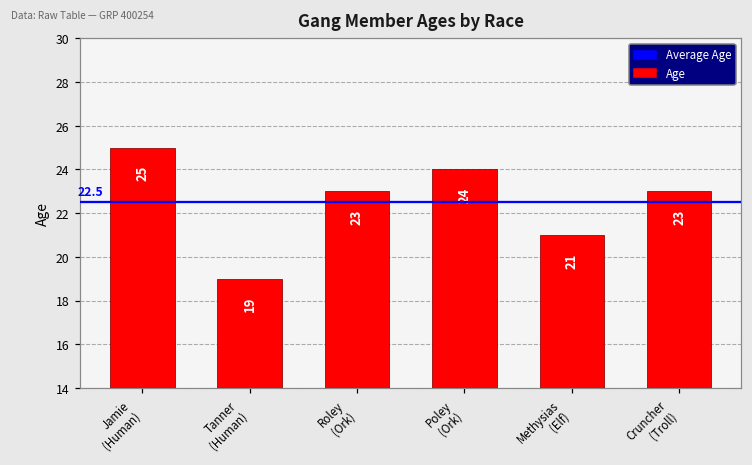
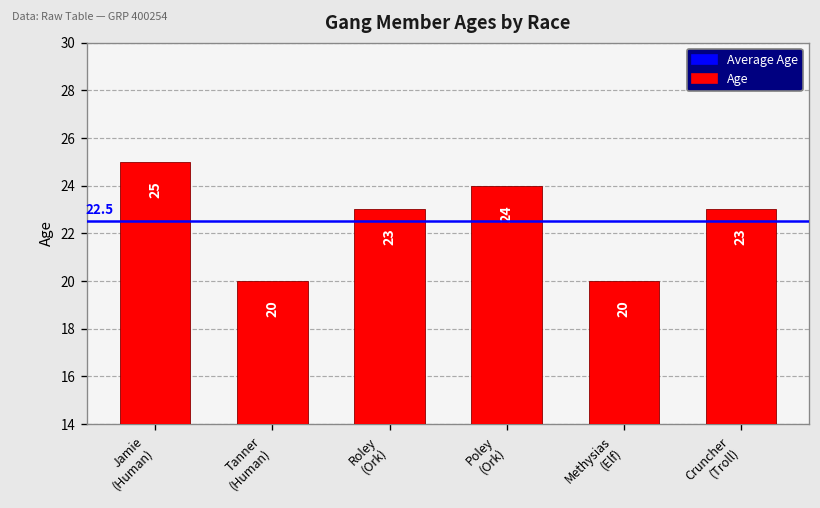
  {
    "Jamie (Human)": 25,
-   "Tanner (Human)": 19,
+   "Tanner (Human)": 20,
    "Roley (Ork)": 23,
    "Poley (Ork)": 24,
-   "Methysias (Elf)": 21,
+   "Methysias (Elf)": 20,
    "Cruncher (Troll)": 23
  }
